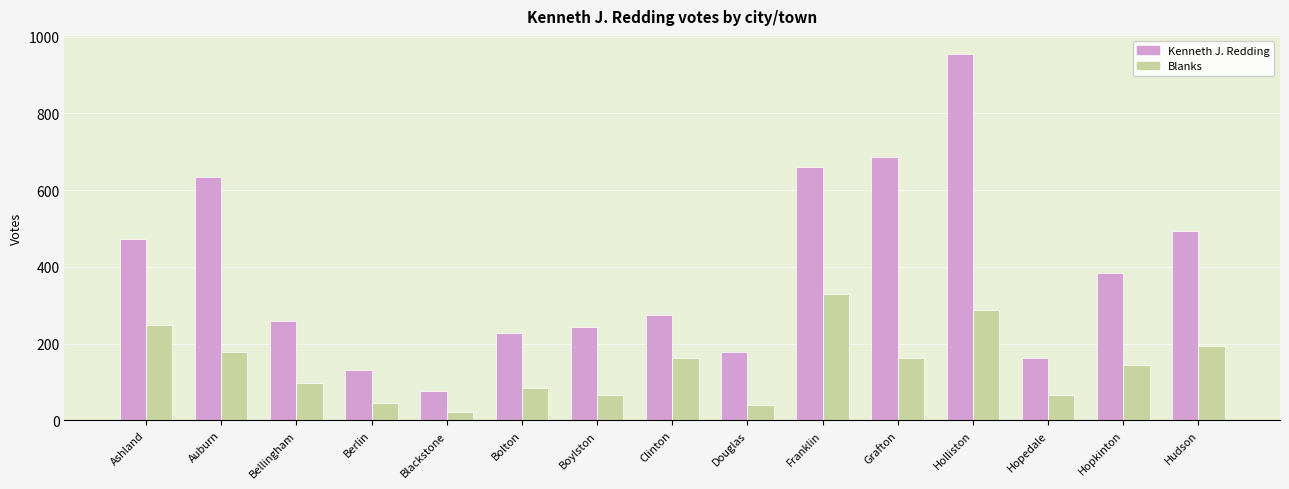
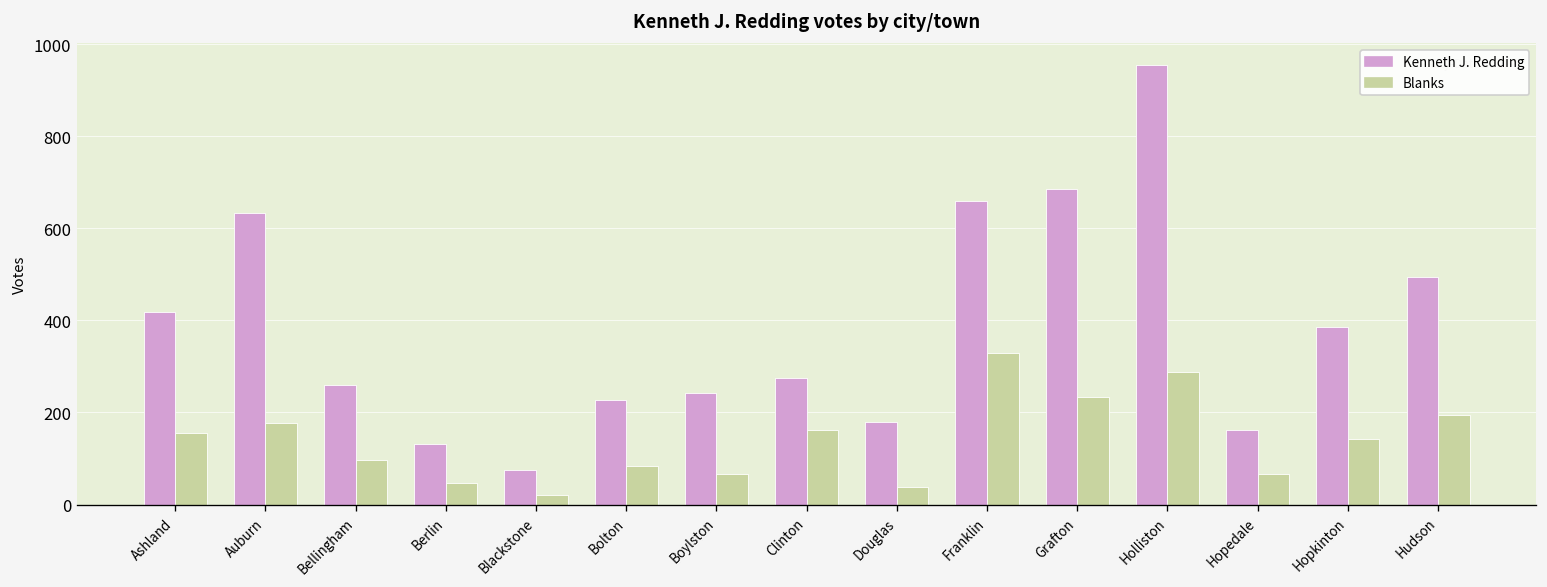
  {
    "Kenneth J. Redding": {
-     "Ashland": 470,
+     "Ashland": 420,
      "Auburn": 630,
      "Bellingham": 260,
      "Berlin": 130,
      "Blackstone": 80,
      "Bolton": 230,
      "Boylston": 240,
      "Clinton": 270,
      "Douglas": 180,
      "Franklin": 660,
      "Grafton": 690,
      "Holliston": 950,
      "Hopedale": 160,
      "Hopkinton": 390,
      "Hudson": 490
    },
    "Blanks": {
-     "Ashland": 250,
+     "Ashland": 160,
      "Auburn": 180,
      "Bellingham": 100,
      "Berlin": 50,
      "Blackstone": 20,
      "Bolton": 80,
      "Boylston": 70,
      "Clinton": 160,
      "Douglas": 40,
      "Franklin": 330,
-     "Grafton": 160,
+     "Grafton": 230,
      "Holliston": 290,
      "Hopedale": 70,
      "Hopkinton": 140,
      "Hudson": 190
    }
  }
